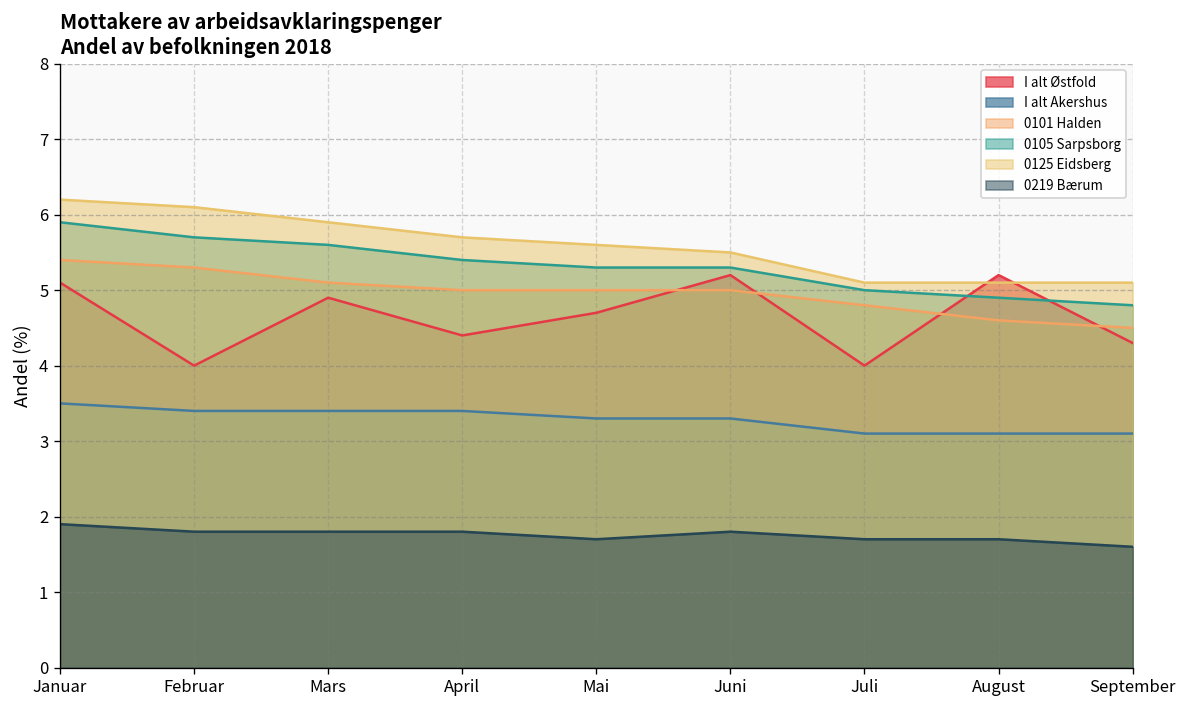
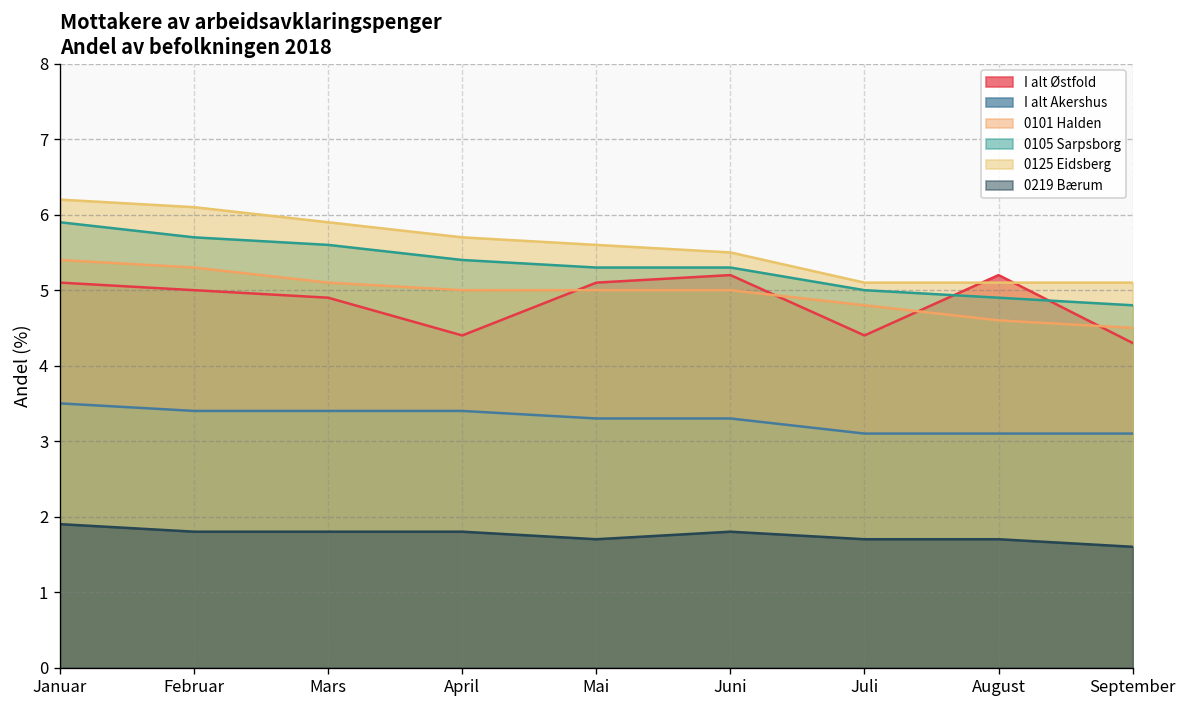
  {
    "I alt Østfold": {
      "Januar": 5.1,
-     "Februar": 4,
+     "Februar": 5,
      "Mars": 4.9,
      "April": 4.4,
-     "Mai": 4.7,
+     "Mai": 5.1,
      "Juni": 5.2,
-     "Juli": 4.0,
+     "Juli": 4.4,
      "August": 5.2,
      "September": 4.3
    }
  }
